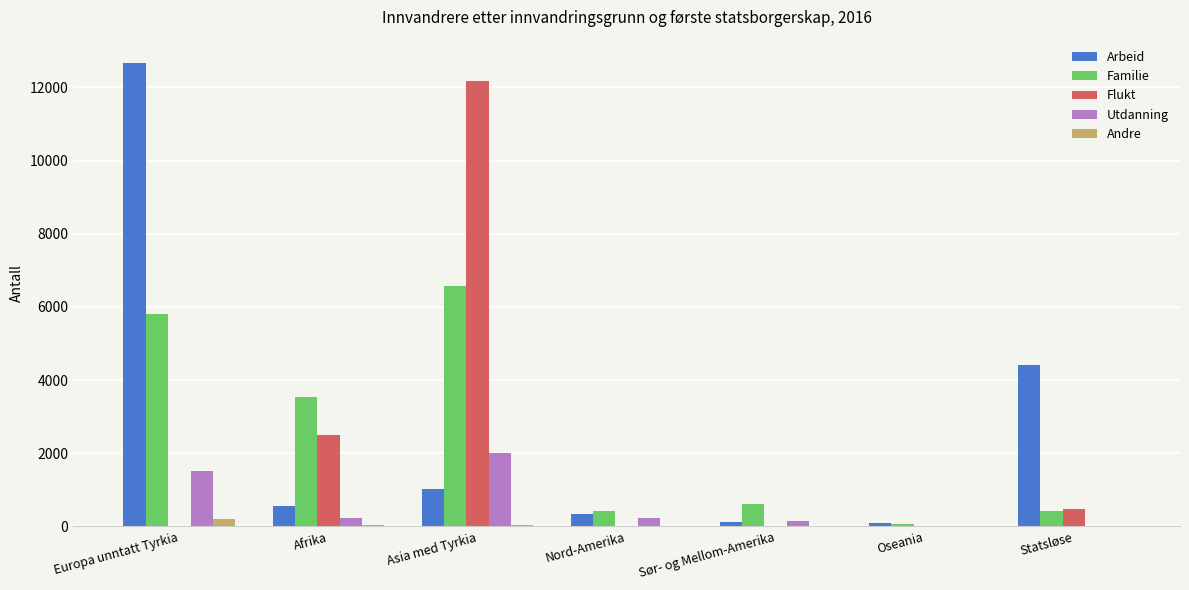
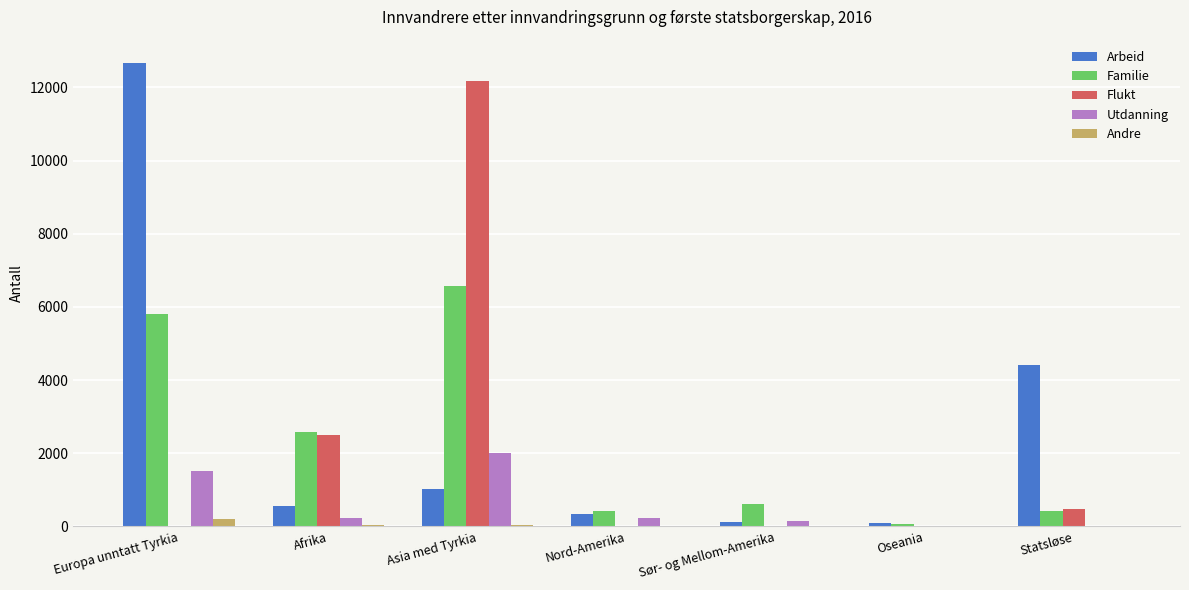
  {
    "Arbeid": {
      "Europa unntatt Tyrkia": 12700,
      "Afrika": 600,
      "Asia med Tyrkia": 1000,
      "Nord-Amerika": 400,
      "Sør- og Mellom-Amerika": 100,
      "Oseania": 100,
      "Statsløse": 4400
    },
    "Familie": {
      "Europa unntatt Tyrkia": 5800,
-     "Afrika": 3500,
+     "Afrika": 2600,
      "Asia med Tyrkia": 6600,
      "Nord-Amerika": 400,
      "Sør- og Mellom-Amerika": 600,
      "Statsløse": 400
    },
    "Flukt": {
      "Afrika": 2500,
      "Asia med Tyrkia": 12200,
      "Nord-Amerika": 0,
      "Oseania": 0,
      "Statsløse": 500
    },
    "Utdanning": {
      "Europa unntatt Tyrkia": 1500,
      "Afrika": 200,
      "Asia med Tyrkia": 2000,
      "Nord-Amerika": 200,
      "Sør- og Mellom-Amerika": 100
    },
    "Andre": {
      "Europa unntatt Tyrkia": 200
    }
  }
